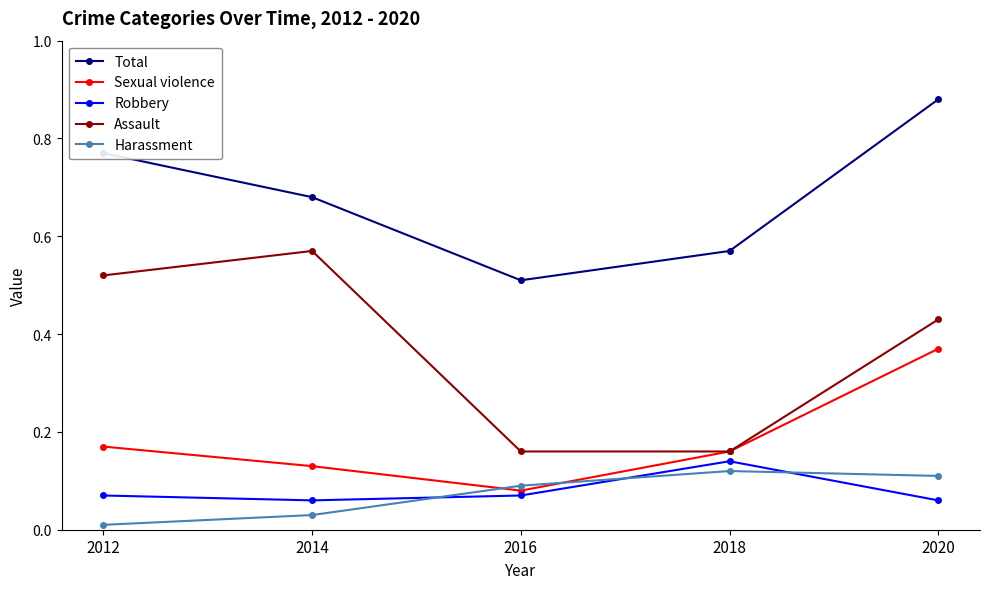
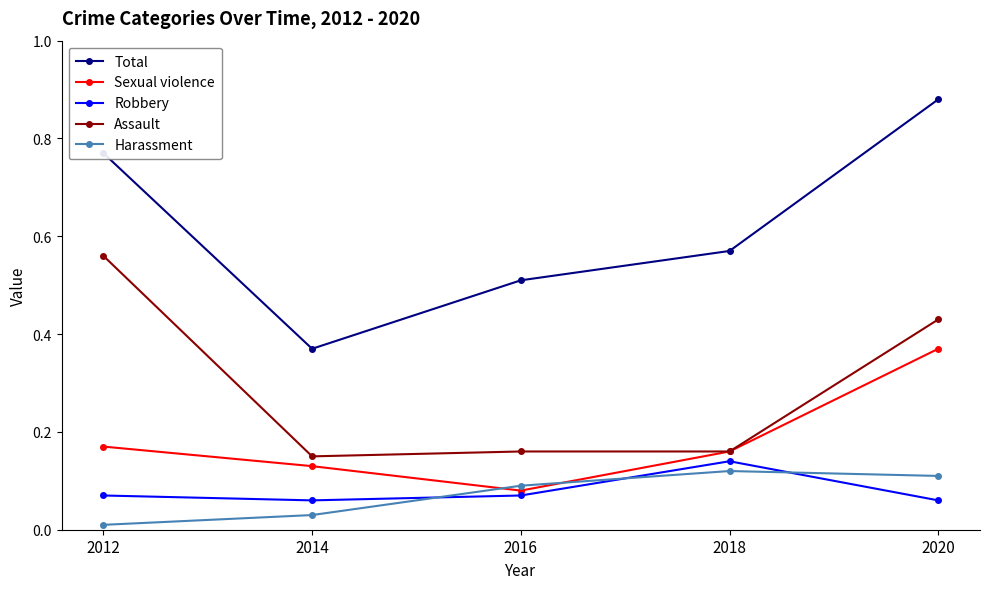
  {
    "Total": {
-     "2014": 0.68,
+     "2014": 0.37,
      "2016": 0.51,
      "2018": 0.57,
      "2020": 0.88
    },
    "Sexual violence": {
      "2012": 0.17,
      "2014": 0.13,
      "2016": 0.08,
      "2020": 0.37
    },
    "Robbery": {
      "2012": 0.07,
      "2014": 0.06,
      "2016": 0.07,
      "2018": 0.14,
      "2020": 0.06
    },
    "Assault": {
-     "2012": 0.52,
-     "2014": 0.57,
+     "2012": 0.56,
+     "2014": 0.15,
      "2016": 0.16,
      "2020": 0.43
    },
    "Harassment": {
      "2012": 0.01,
      "2014": 0.03,
      "2016": 0.09,
      "2018": 0.12,
      "2020": 0.11
    }
  }
